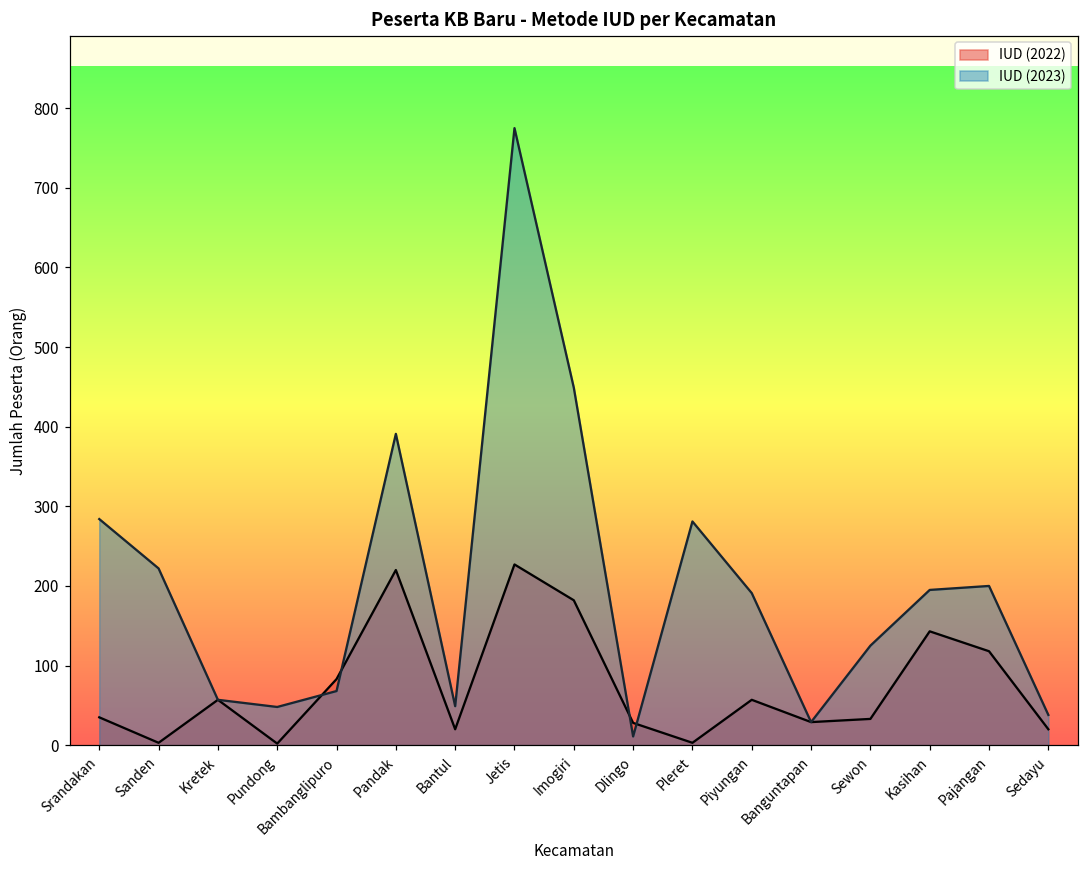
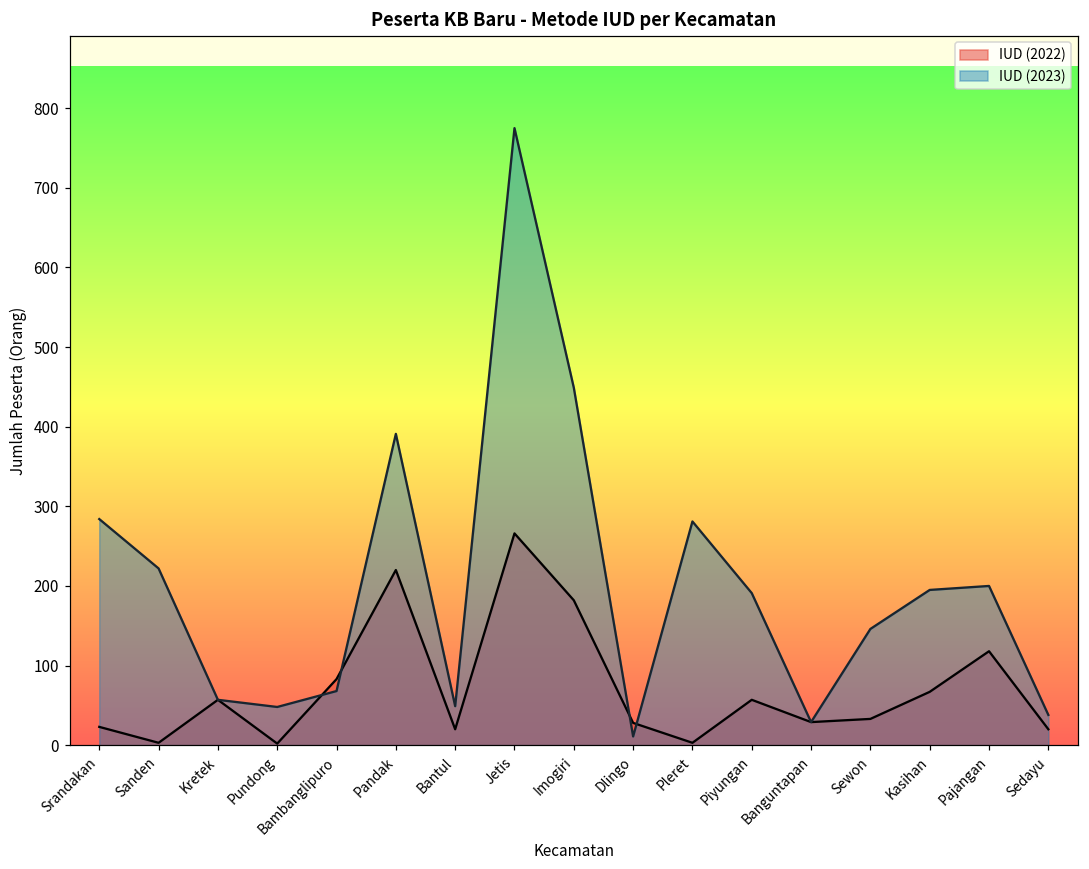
  {
    "IUD (2022)": {
-     "Srandakan": 40,
+     "Srandakan": 20,
      "Sanden": 0,
      "Pundong": 0,
      "Bambanglipuro": 80,
      "Pandak": 220,
      "Bantul": 20,
-     "Jetis": 230,
+     "Jetis": 270,
      "Imogiri": 180,
      "Dlingo": 30,
      "Pleret": 0,
      "Piyungan": 60,
      "Sewon": 30,
-     "Kasihan": 140,
+     "Kasihan": 70,
      "Pajangan": 120,
      "Sedayu": 20
    },
    "IUD (2023)": {
      "Srandakan": 280,
      "Sanden": 220,
      "Pundong": 50,
      "Bambanglipuro": 70,
      "Pandak": 390,
      "Bantul": 50,
      "Jetis": 780,
      "Imogiri": 450,
      "Dlingo": 10,
      "Pleret": 280,
      "Piyungan": 190,
-     "Sewon": 130,
+     "Sewon": 150,
      "Kasihan": 200,
      "Pajangan": 200,
      "Sedayu": 40
    }
  }
